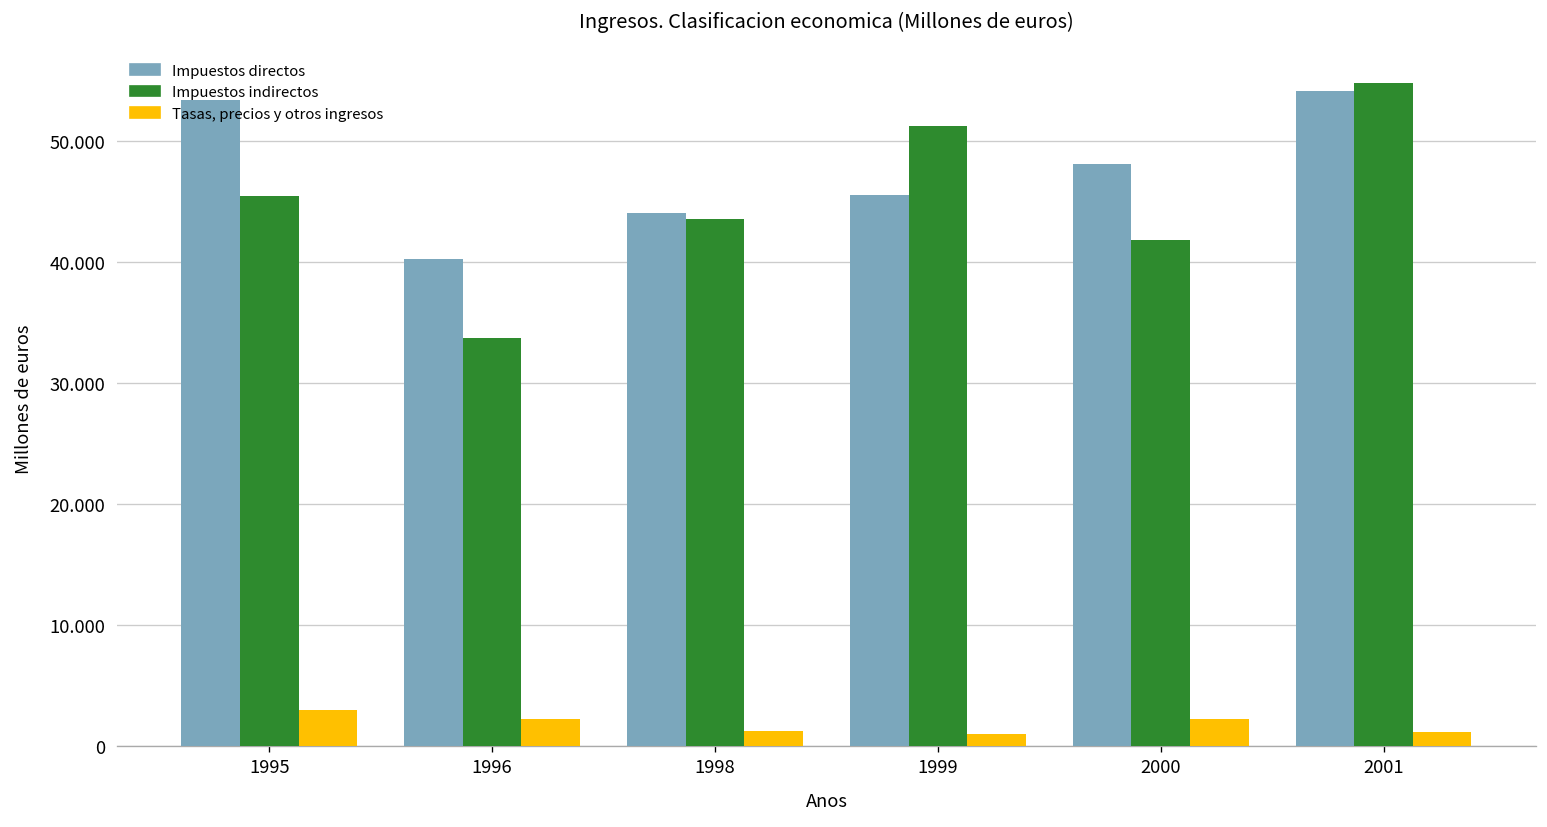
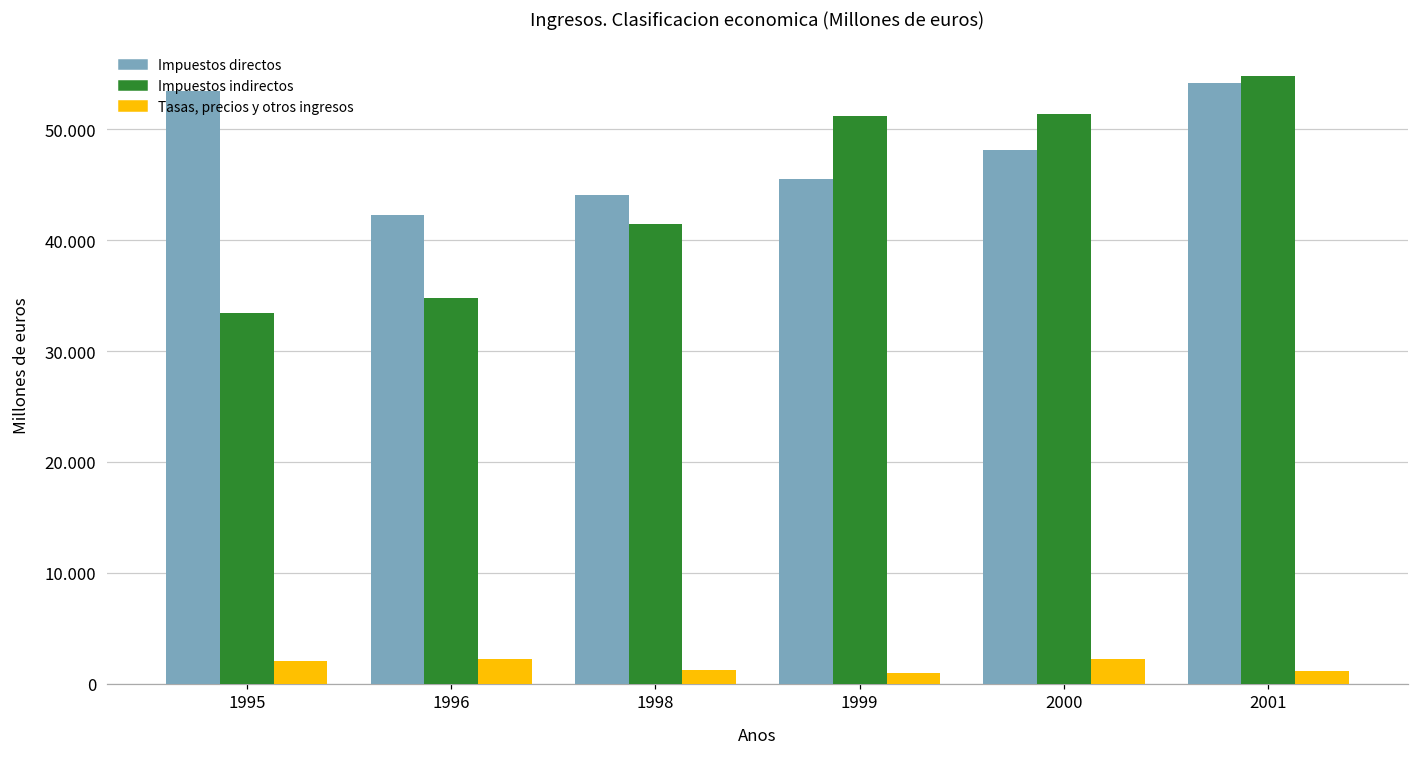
  {
    "Impuestos directos": {
      "1995": 53.5,
-     "1996": 40.2,
+     "1996": 42.3,
      "1998": 44.1,
      "1999": 45.5,
      "2000": 48.1,
      "2001": 54.2
    },
    "Impuestos indirectos": {
-     "1995": 45.5,
-     "1996": 33.7,
-     "1998": 43.5,
+     "1995": 33.4,
+     "1996": 34.8,
+     "1998": 41.5,
      "1999": 51.3,
-     "2000": 41.8,
+     "2000": 51.4,
      "2001": 54.8
    },
    "Tasas, precios y otros ingresos": {
-     "1995": 3.0,
+     "1995": 2.1,
      "1996": 2.3,
      "1998": 1.2,
      "1999": 1.0,
      "2000": 2.2,
      "2001": 1.2
    }
  }
